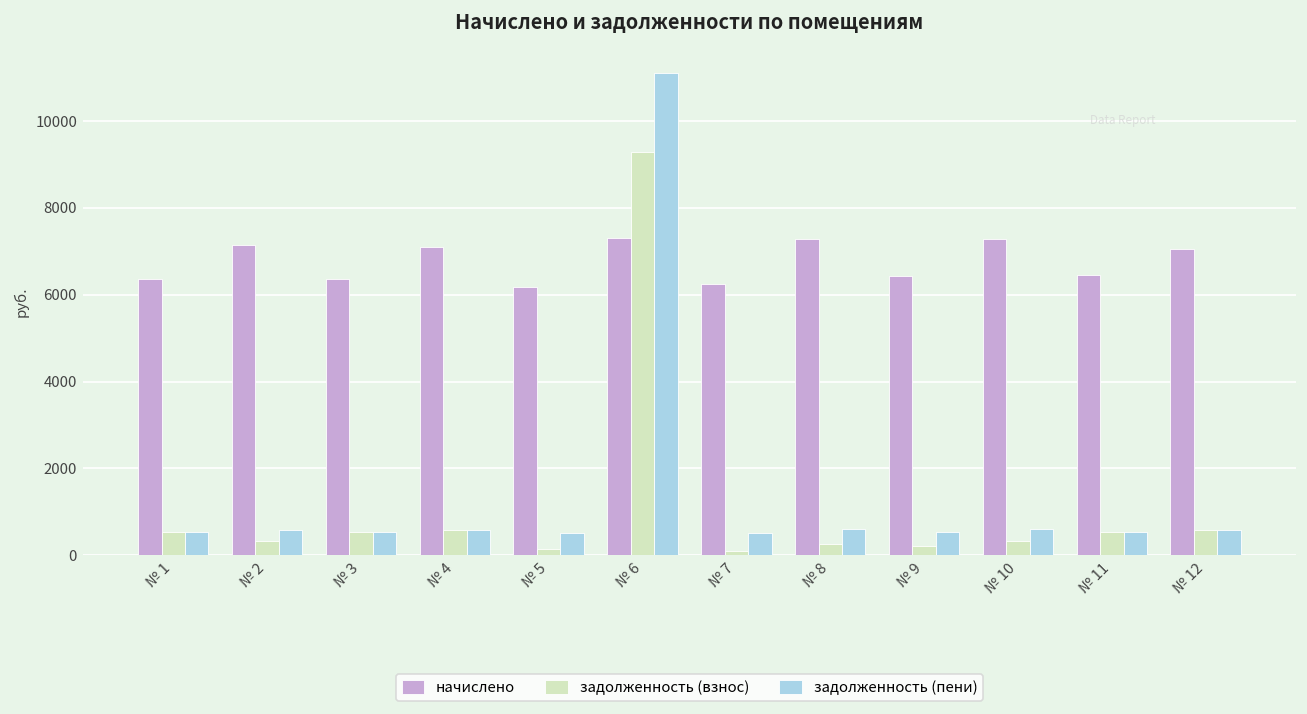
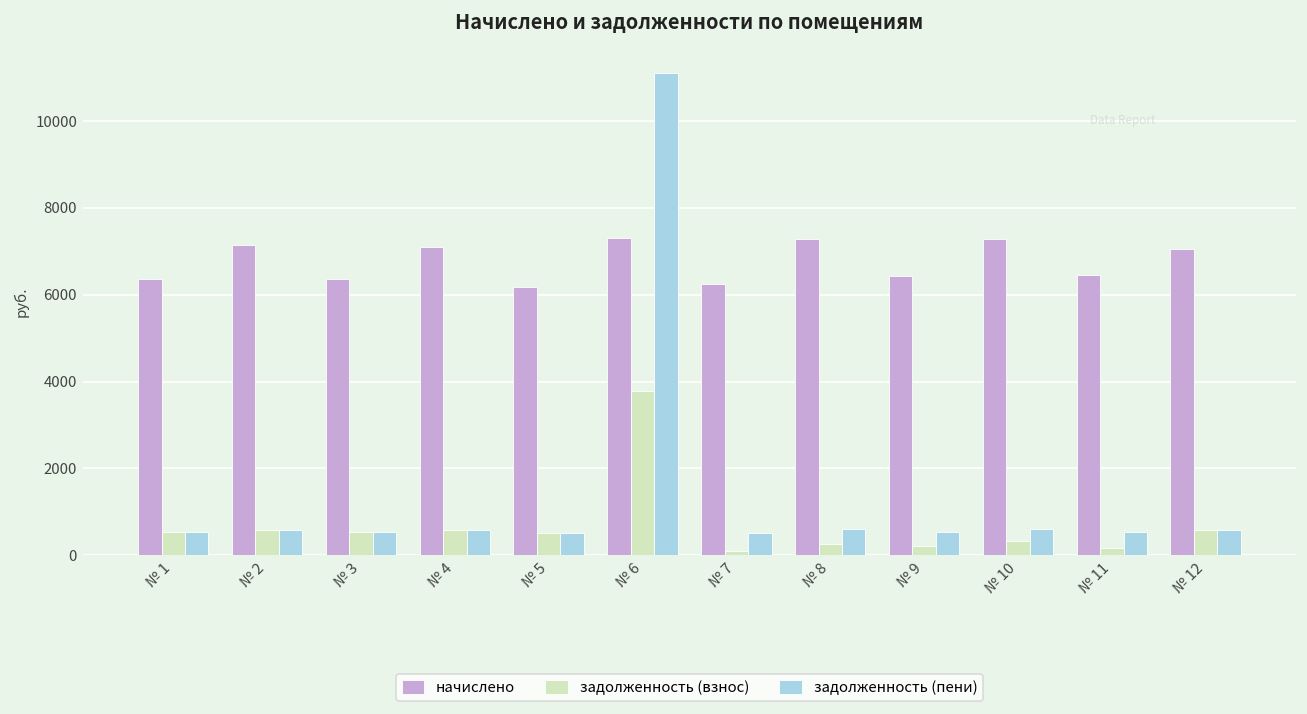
  {
    "задолженность (взнос)": {
      "№ 1": 500,
-     "№ 2": 300,
+     "№ 2": 600,
      "№ 3": 500,
      "№ 4": 600,
-     "№ 5": 100,
-     "№ 6": 9300,
+     "№ 5": 500,
+     "№ 6": 3800,
      "№ 7": 100,
      "№ 8": 300,
      "№ 9": 200,
      "№ 10": 300,
-     "№ 11": 500,
+     "№ 11": 200,
      "№ 12": 600
    }
  }
